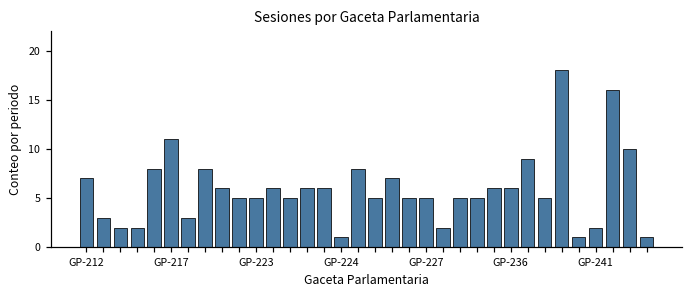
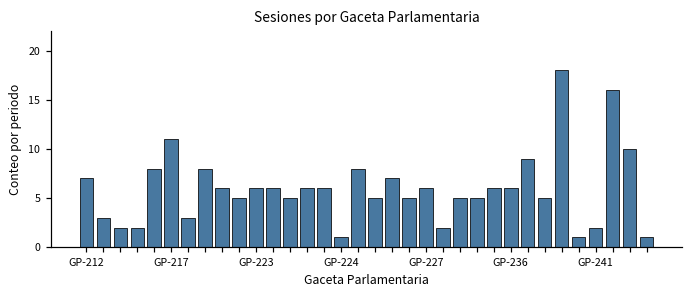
  {
    "GP-212": 7,
    "GP-217": 11,
-   "GP-223": 5,
+   "GP-223": 6,
    "GP-224": 1,
-   "GP-227": 5,
+   "GP-227": 6,
    "GP-236": 6,
    "GP-241": 2
  }
